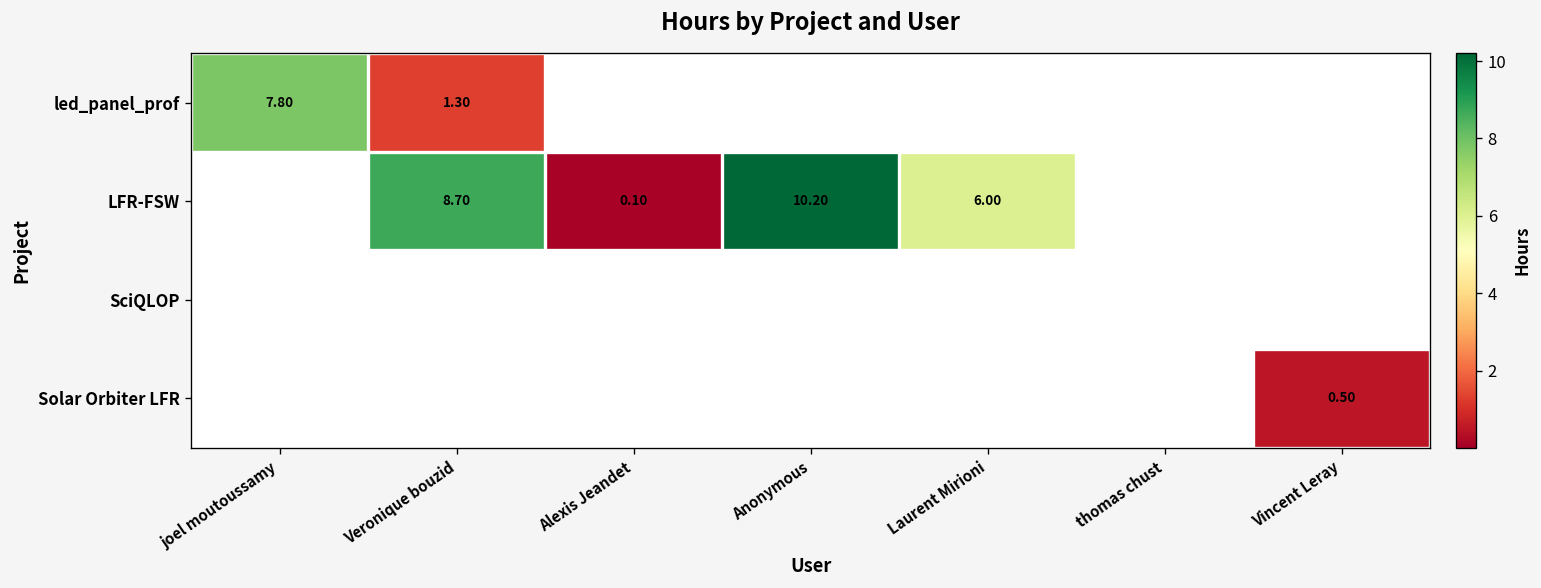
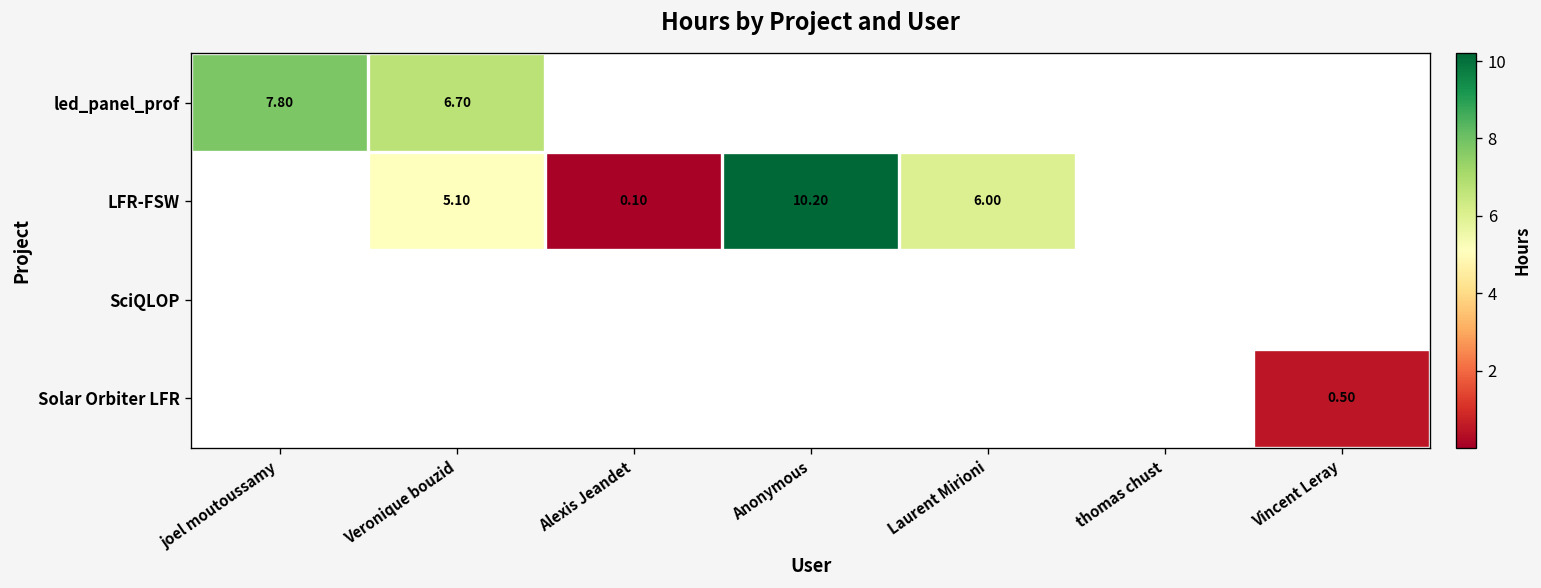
  {
    "led_panel_prof": {
      "joel moutoussamy": 7.80,
-     "Veronique bouzid": 1.30
+     "Veronique bouzid": 6.70
    },
    "LFR-FSW": {
-     "Veronique bouzid": 8.70,
+     "Veronique bouzid": 5.10,
      "Alexis Jeandet": 0.10,
      "Anonymous": 10.20,
      "Laurent Mirioni": 6.00
    },
    "Solar Orbiter LFR": {
      "Vincent Leray": 0.50
    }
  }
